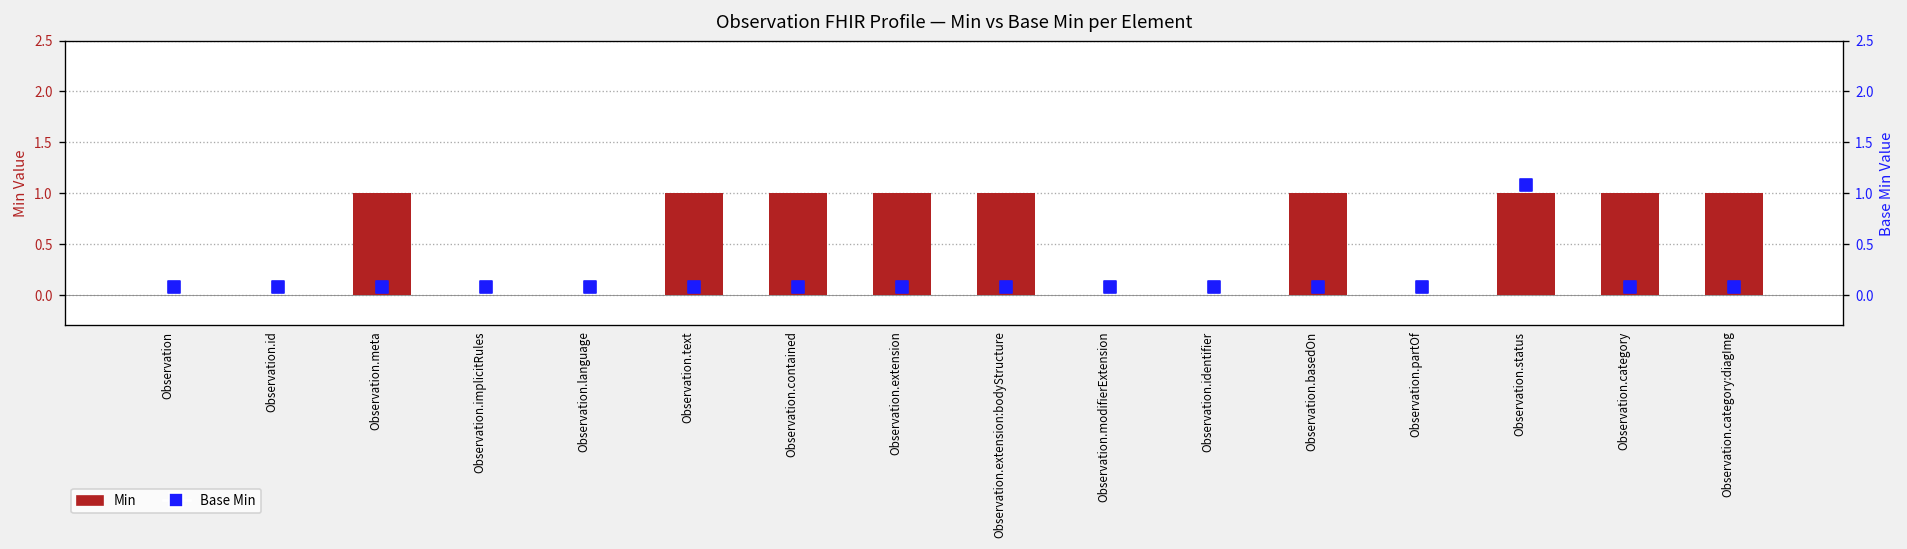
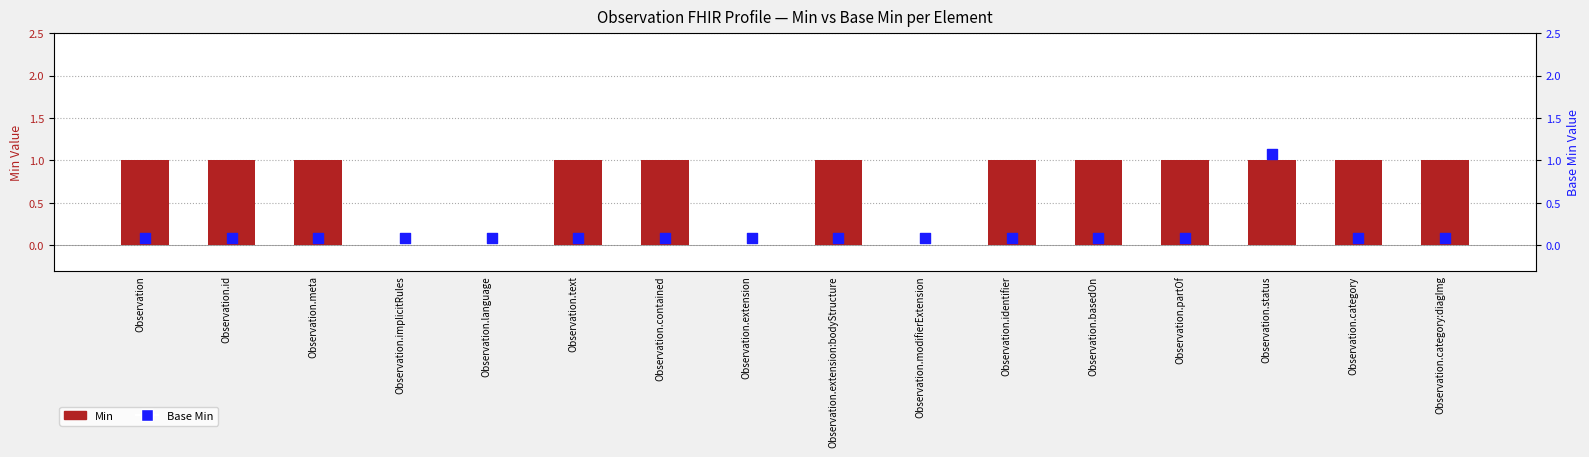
  {
    "Min": {
-     "Observation": 0,
-     "Observation.id": 0,
+     "Observation": 1,
+     "Observation.id": 1,
      "Observation.meta": 1,
      "Observation.implicitRules": 0,
      "Observation.language": 0,
      "Observation.text": 1,
      "Observation.contained": 1,
-     "Observation.extension": 1,
+     "Observation.extension": 0,
      "Observation.extension:bodyStructure": 1,
      "Observation.modifierExtension": 0,
-     "Observation.identifier": 0,
+     "Observation.identifier": 1,
      "Observation.basedOn": 1,
-     "Observation.partOf": 0,
+     "Observation.partOf": 1,
      "Observation.status": 1,
      "Observation.category": 1,
      "Observation.category:diagImg": 1
    }
  }
